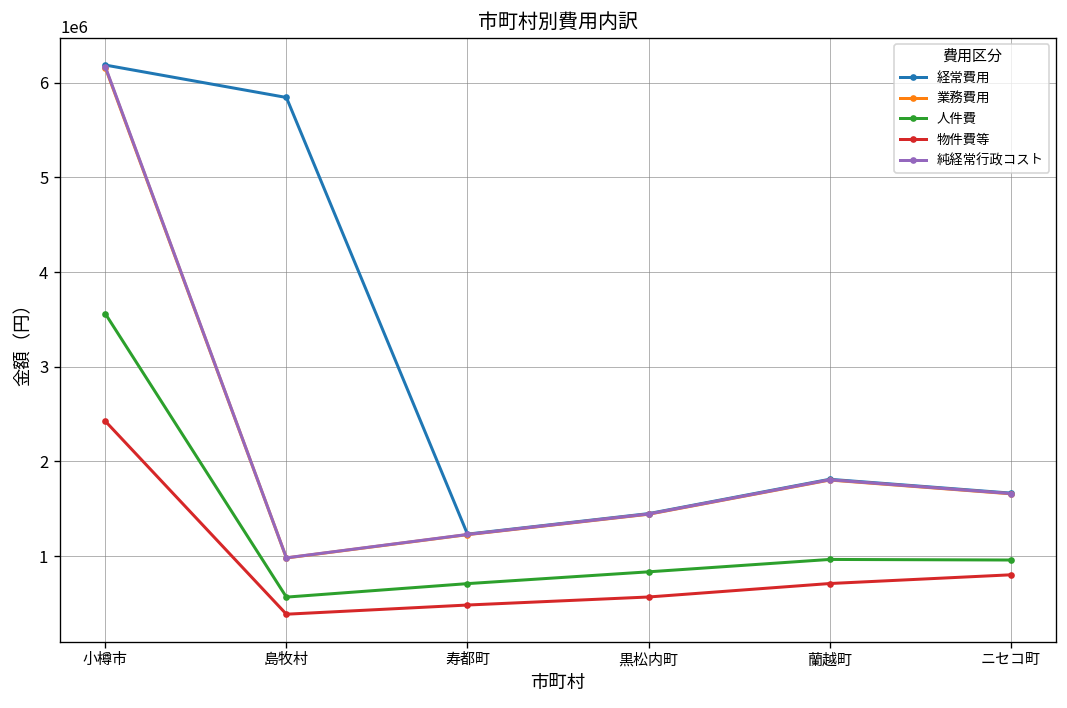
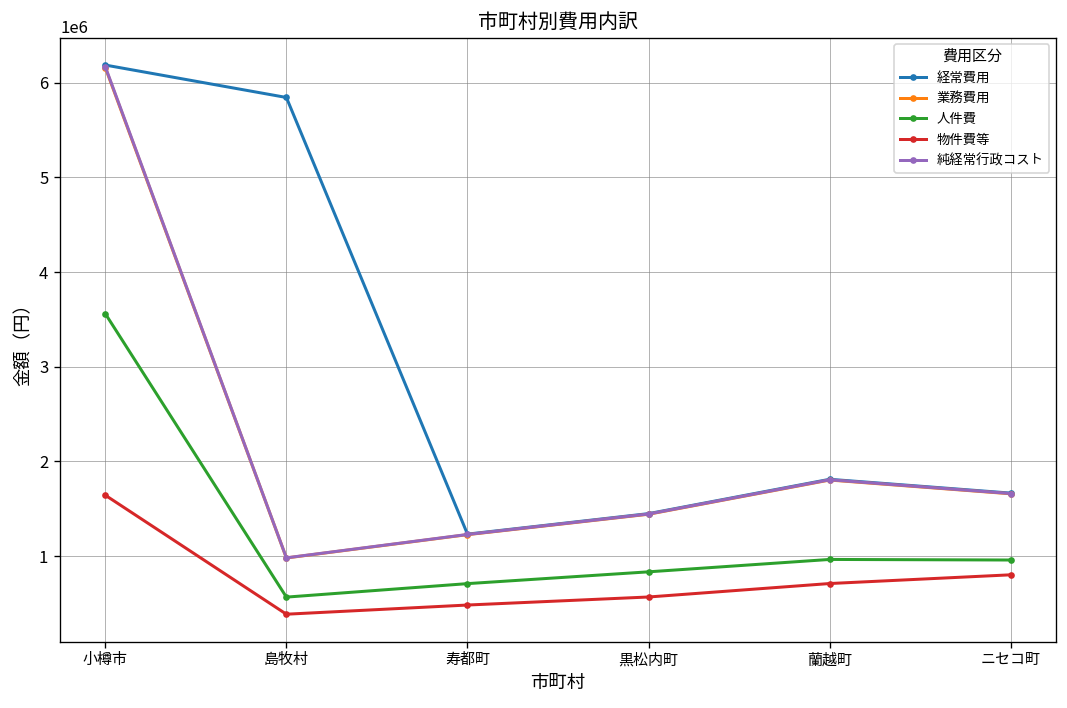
  {
    "経常費用": {
      "島牧村": 5800000
    },
    "人件費": {
      "小樽市": 3600000,
      "島牧村": 600000,
      "寿都町": 700000,
      "黒松内町": 800000,
      "蘭越町": 1000000,
      "ニセコ町": 1000000
    },
    "物件費等": {
-     "小樽市": 2400000,
+     "小樽市": 1600000,
      "島牧村": 400000,
      "寿都町": 500000,
      "黒松内町": 600000,
      "蘭越町": 700000,
      "ニセコ町": 800000
    }
  }
